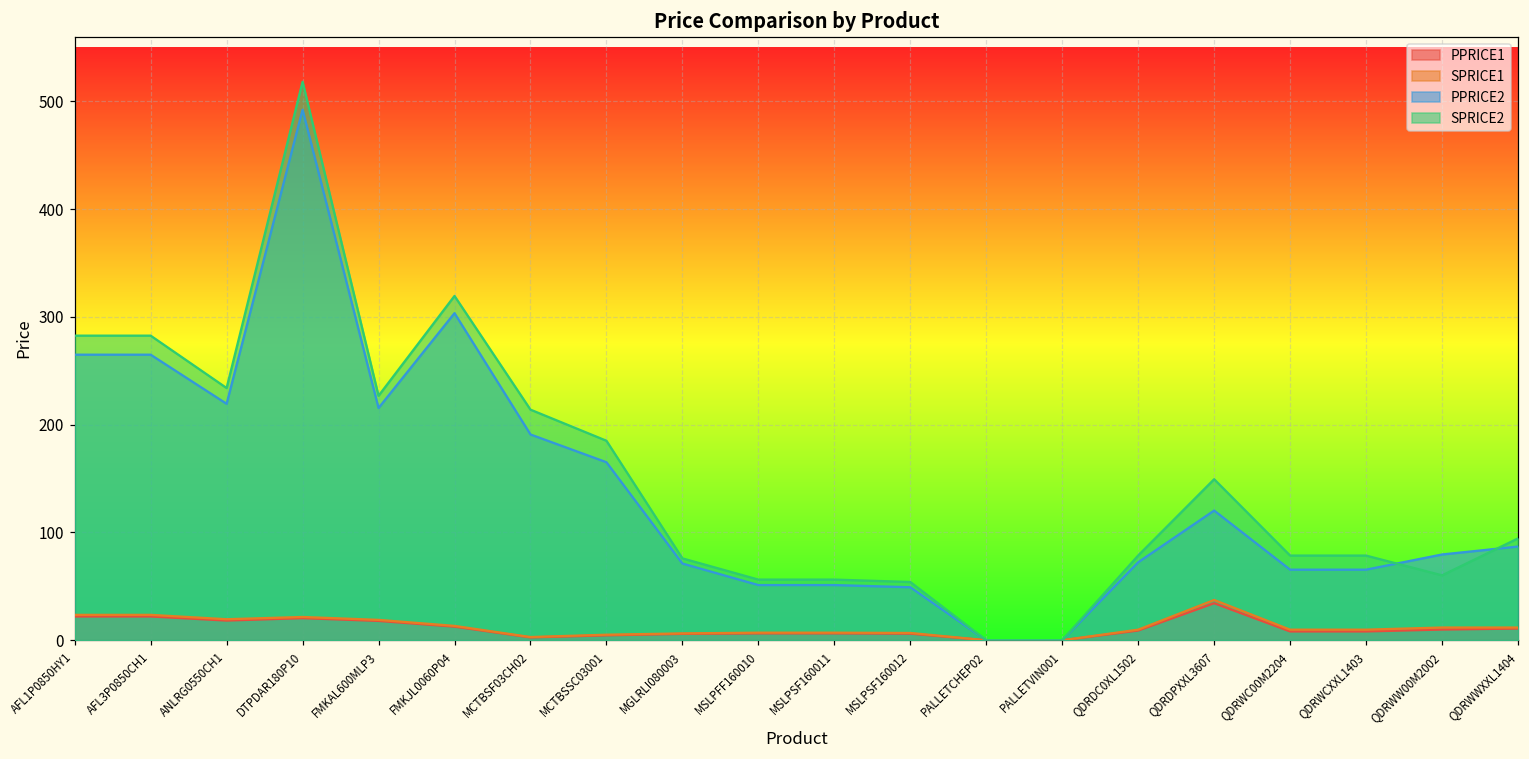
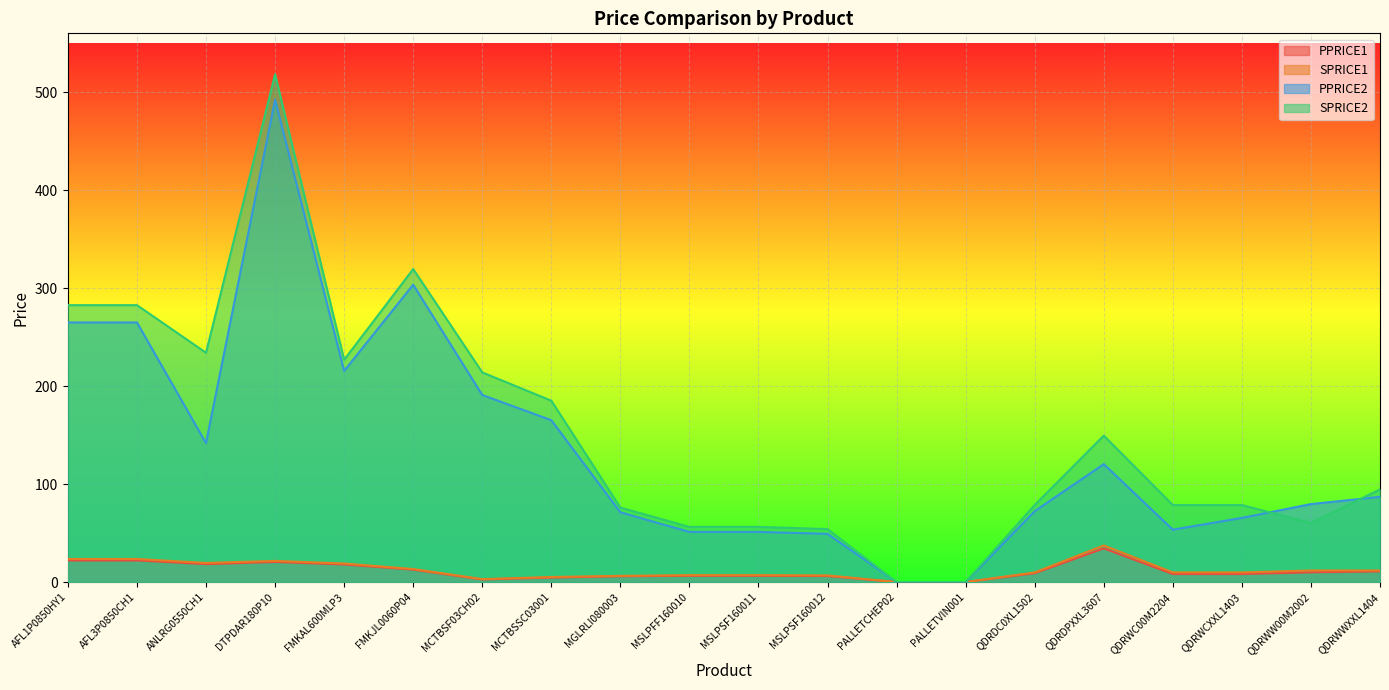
  {
    "PPRICE2": {
      "AFL1P0850HY1": 260,
      "AFL3P0850CH1": 260,
-     "ANLRG0550CH1": 220,
+     "ANLRG0550CH1": 140,
      "DTPDAR180P10": 490,
      "FMKAL600MLP3": 220,
      "FMKJL0060P04": 300,
      "MCTBSF03CH02": 190,
      "MCTBSSC03001": 170,
      "MGLRLI080003": 70,
      "MSLPFF160010": 50,
      "MSLPSF160011": 50,
      "MSLPSF160012": 50,
      "QDRDC0XL1502": 70,
      "QDRDPXXL3607": 120,
-     "QDRWC00M2204": 70,
+     "QDRWC00M2204": 50,
      "QDRWCXXL1403": 70,
      "QDRWW00M2002": 80,
      "QDRWWXXL1404": 90
    },
    "SPRICE2": {
      "AFL1P0850HY1": 280,
      "AFL3P0850CH1": 280,
      "ANLRG0550CH1": 230,
      "DTPDAR180P10": 520,
      "FMKAL600MLP3": 230,
      "FMKJL0060P04": 320,
      "MCTBSF03CH02": 210,
      "MCTBSSC03001": 190,
      "MGLRLI080003": 80,
      "MSLPFF160010": 60,
      "MSLPSF160011": 60,
      "MSLPSF160012": 50,
      "QDRDC0XL1502": 80,
      "QDRDPXXL3607": 150,
      "QDRWC00M2204": 80,
      "QDRWCXXL1403": 80,
      "QDRWW00M2002": 60,
      "QDRWWXXL1404": 90
    }
  }
